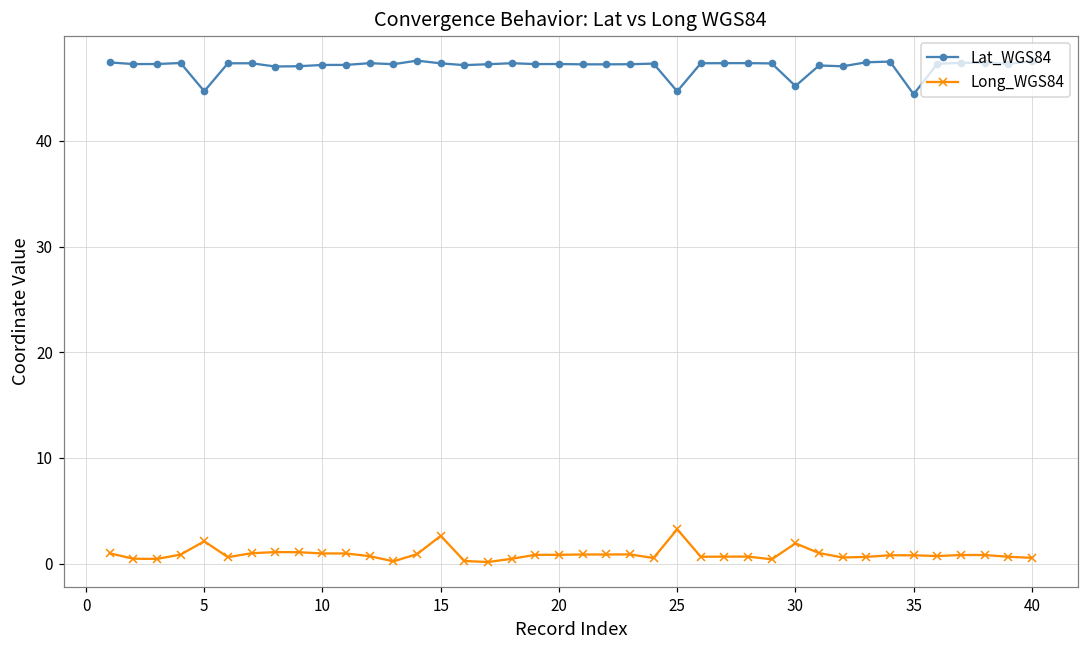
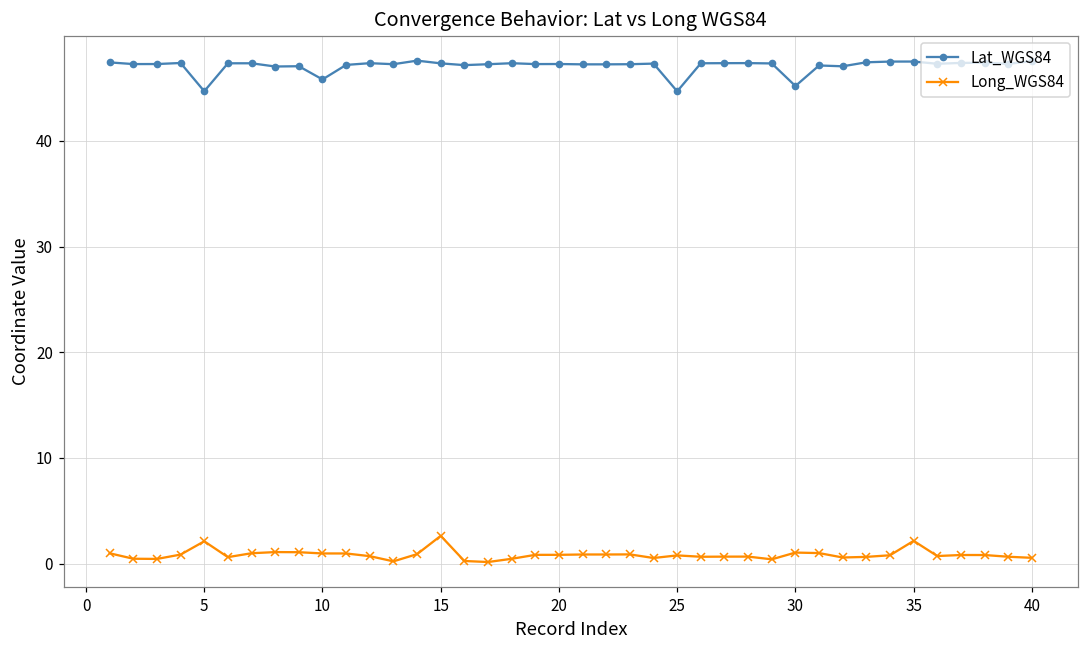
  {
    "Lat_WGS84": {
      "5": 45,
-     "10": 47,
+     "10": 46,
      "15": 47,
      "20": 47,
      "25": 45,
      "30": 45,
-     "35": 44
+     "35": 48
    },
    "Long_WGS84": {
      "5": 2,
      "10": 1,
      "15": 3,
      "20": 1,
-     "25": 3,
-     "30": 2,
-     "35": 1,
+     "25": 1,
+     "30": 1,
+     "35": 2,
      "40": 1
    }
  }
